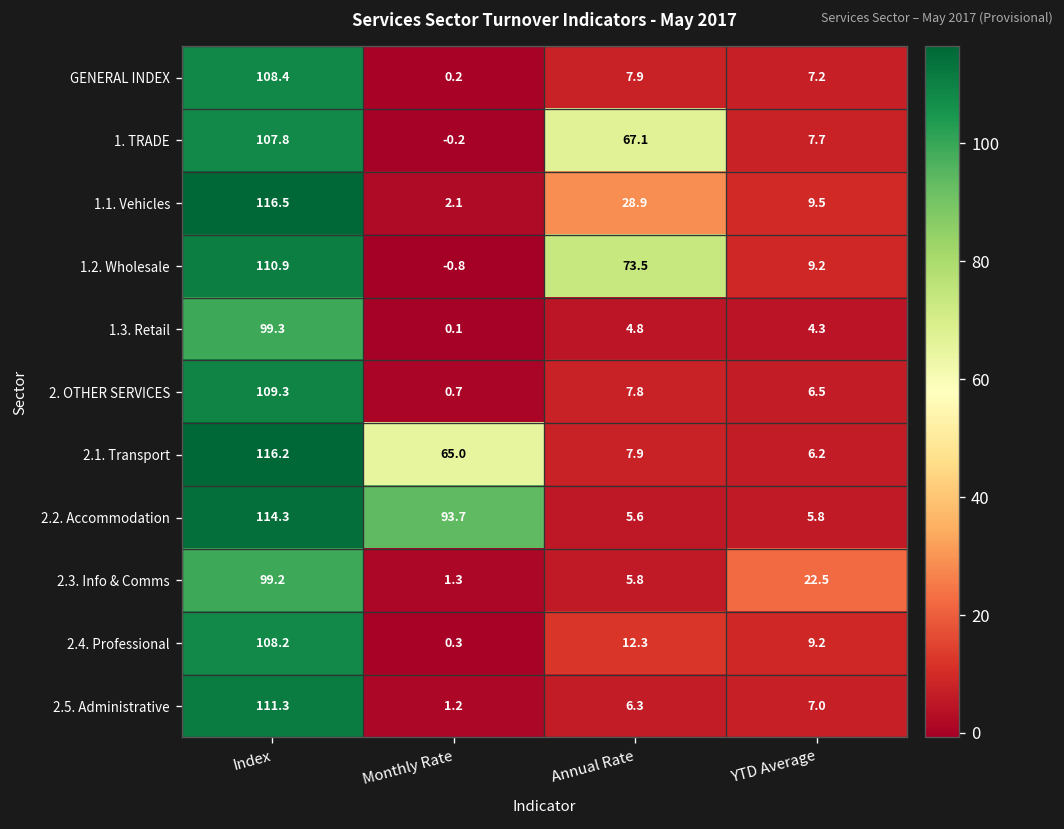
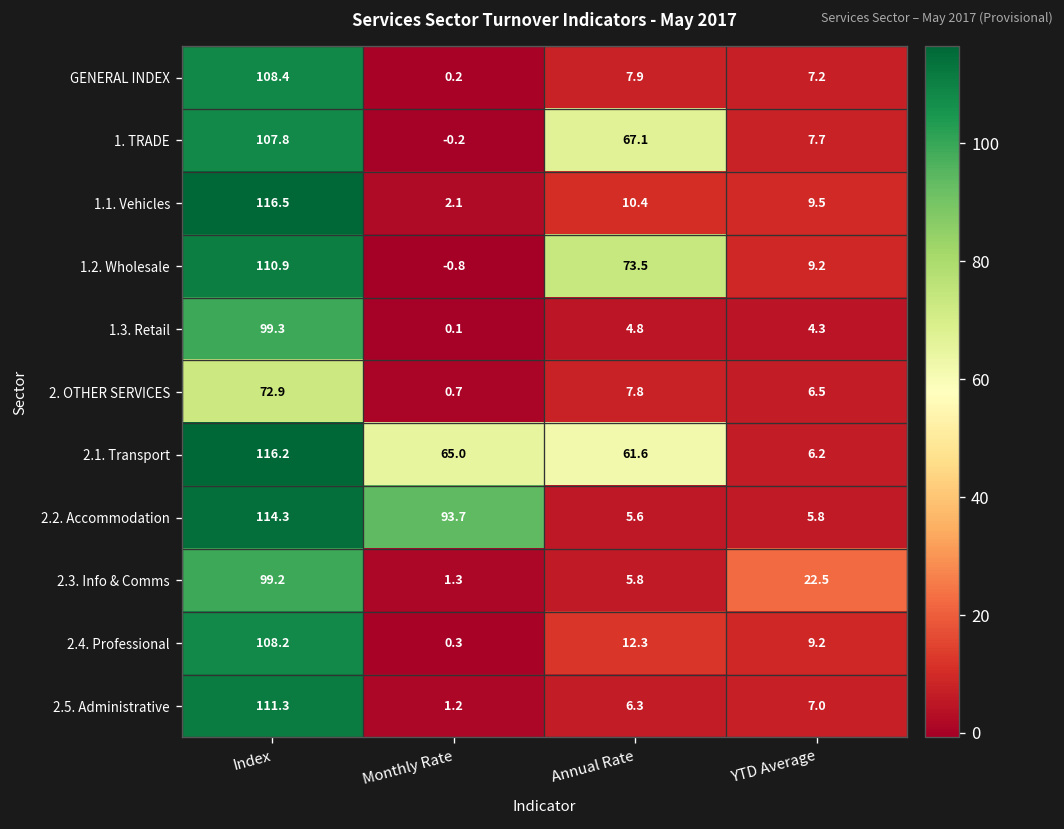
  {
    "GENERAL INDEX": {
      "Index": 108.4,
      "Monthly Rate": 0.2,
      "Annual Rate": 7.9,
      "YTD Average": 7.2
    },
    "1. TRADE": {
      "Index": 107.8,
      "Monthly Rate": -0.2,
      "Annual Rate": 67.1,
      "YTD Average": 7.7
    },
    "1.1. Vehicles": {
      "Index": 116.5,
      "Monthly Rate": 2.1,
-     "Annual Rate": 28.9,
+     "Annual Rate": 10.4,
      "YTD Average": 9.5
    },
    "1.2. Wholesale": {
      "Index": 110.9,
      "Monthly Rate": -0.8,
      "Annual Rate": 73.5,
      "YTD Average": 9.2
    },
    "1.3. Retail": {
      "Index": 99.3,
      "Monthly Rate": 0.1,
      "Annual Rate": 4.8,
      "YTD Average": 4.3
    },
    "2. OTHER SERVICES": {
-     "Index": 109.3,
+     "Index": 72.9,
      "Monthly Rate": 0.7,
      "Annual Rate": 7.8,
      "YTD Average": 6.5
    },
    "2.1. Transport": {
      "Index": 116.2,
      "Monthly Rate": 65.0,
-     "Annual Rate": 7.9,
+     "Annual Rate": 61.6,
      "YTD Average": 6.2
    },
    "2.2. Accommodation": {
      "Index": 114.3,
      "Monthly Rate": 93.7,
      "Annual Rate": 5.6,
      "YTD Average": 5.8
    },
    "2.3. Info & Comms": {
      "Index": 99.2,
      "Monthly Rate": 1.3,
      "Annual Rate": 5.8,
      "YTD Average": 22.5
    },
    "2.4. Professional": {
      "Index": 108.2,
      "Monthly Rate": 0.3,
      "Annual Rate": 12.3,
      "YTD Average": 9.2
    },
    "2.5. Administrative": {
      "Index": 111.3,
      "Monthly Rate": 1.2,
      "Annual Rate": 6.3,
      "YTD Average": 7.0
    }
  }
